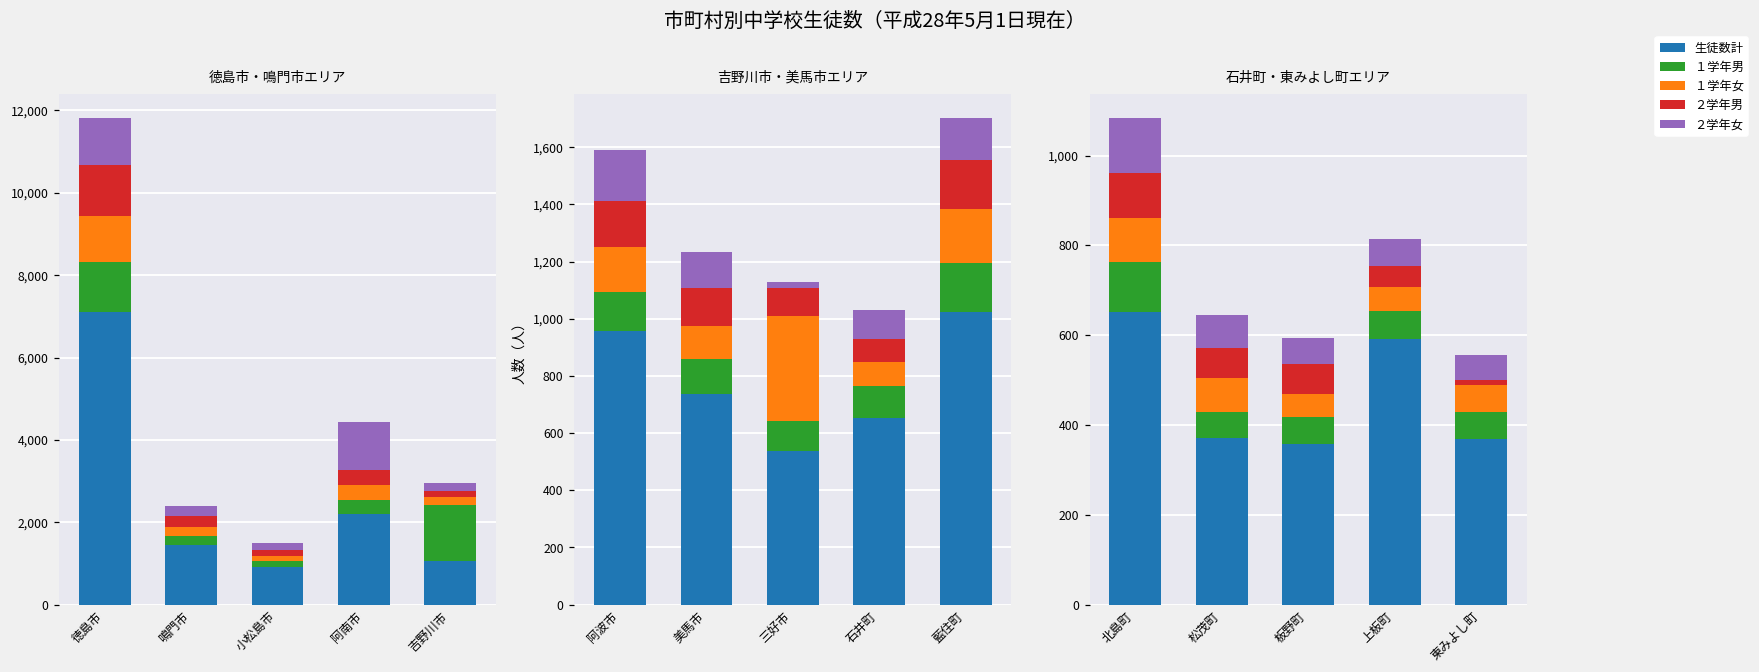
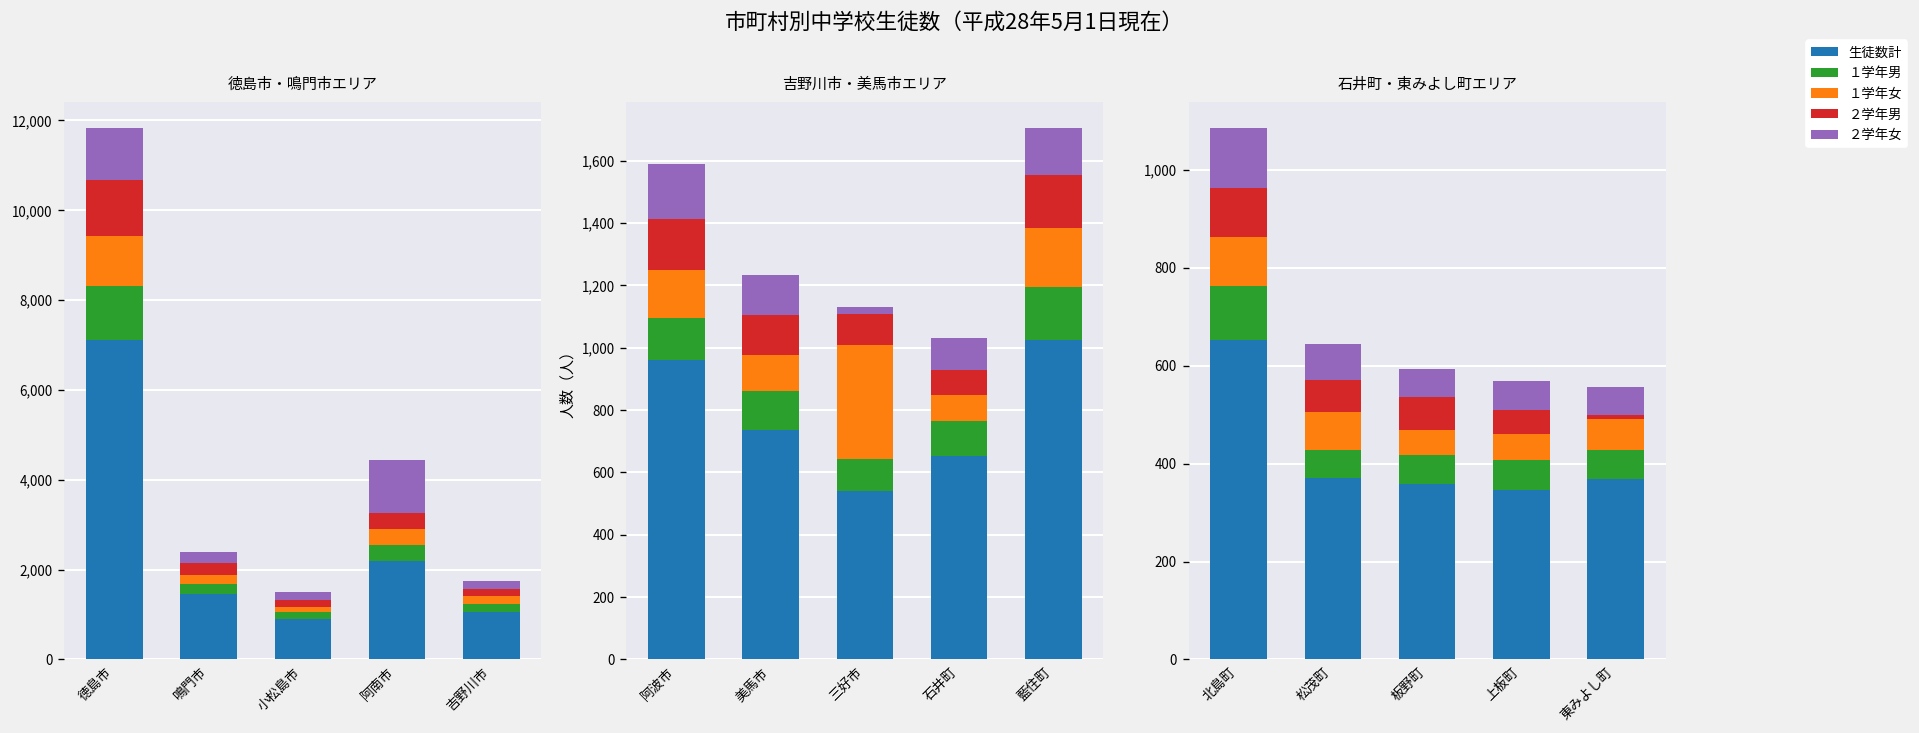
  {
    "徳島市・鳴門市エリア": {
      "生徒数計": {
        "徳島市": "7,100",
        "鳴門市": "1,500",
        "小松島市": "900",
        "阿南市": "2,200",
        "吉野川市": "1,100"
      },
      "１学年男": {
        "徳島市": "1,200",
        "鳴門市": "200",
        "小松島市": "200",
        "阿南市": "300",
-       "吉野川市": "1,400"
+       "吉野川市": "200"
      },
      "１学年女": {
        "徳島市": "1,100",
        "鳴門市": "200",
        "小松島市": "100",
        "阿南市": "400",
        "吉野川市": "200"
      },
      "２学年男": {
        "徳島市": "1,200",
        "鳴門市": "300",
        "小松島市": "200",
        "阿南市": "400",
        "吉野川市": "200"
      },
      "２学年女": {
        "徳島市": "1,200",
        "鳴門市": "200",
        "小松島市": "200",
        "阿南市": "1,200",
        "吉野川市": "200"
      }
    },
    "吉野川市・美馬市エリア": {
      "生徒数計": {
        "阿波市": "960",
        "美馬市": "740",
        "三好市": "540",
        "石井町": "650",
        "藍住町": "1,020"
      },
      "１学年男": {
        "阿波市": "140",
        "美馬市": "120",
        "三好市": "110",
        "石井町": "110",
        "藍住町": "170"
      },
      "１学年女": {
        "阿波市": "160",
        "美馬市": "120",
        "三好市": "370",
        "石井町": "80",
        "藍住町": "190"
      },
      "２学年男": {
        "阿波市": "160",
        "美馬市": "130",
        "三好市": "100",
        "石井町": "80",
        "藍住町": "170"
      },
      "２学年女": {
        "阿波市": "180",
        "美馬市": "130",
        "三好市": "20",
        "石井町": "100",
        "藍住町": "150"
      }
    },
    "石井町・東みよし町エリア": {
      "生徒数計": {
        "北島町": "650",
        "松茂町": "370",
        "板野町": "360",
-       "上板町": "590",
+       "上板町": "350",
        "東みよし町": "370"
      },
      "１学年男": {
        "北島町": "110",
        "松茂町": "60",
        "板野町": "60",
        "上板町": "60",
        "東みよし町": "60"
      },
      "１学年女": {
        "北島町": "100",
        "松茂町": "80",
        "板野町": "50",
        "上板町": "50",
        "東みよし町": "60"
      },
      "２学年男": {
        "北島町": "100",
        "松茂町": "70",
        "板野町": "70",
        "上板町": "50",
        "東みよし町": "10"
      },
      "２学年女": {
        "北島町": "120",
        "松茂町": "70",
        "板野町": "60",
        "上板町": "60",
        "東みよし町": "60"
      }
    }
  }
